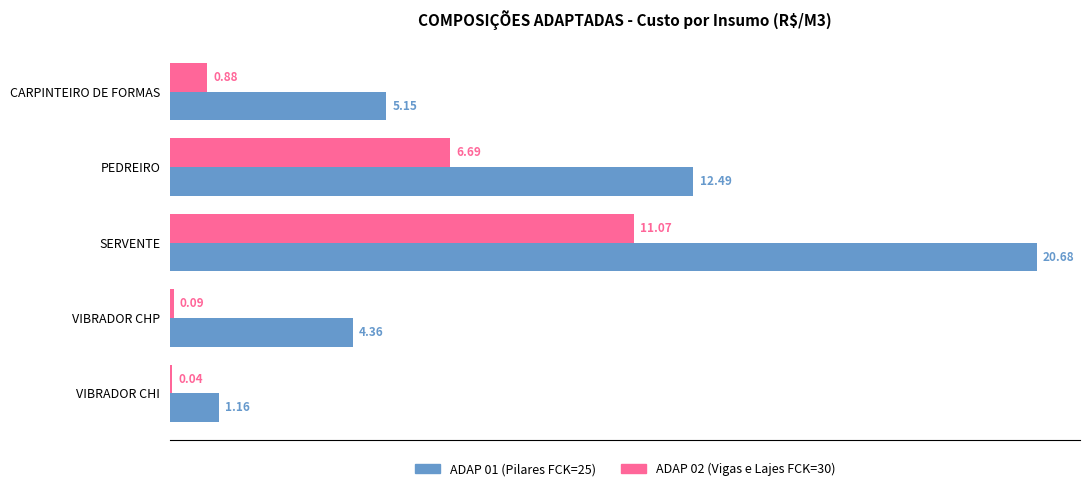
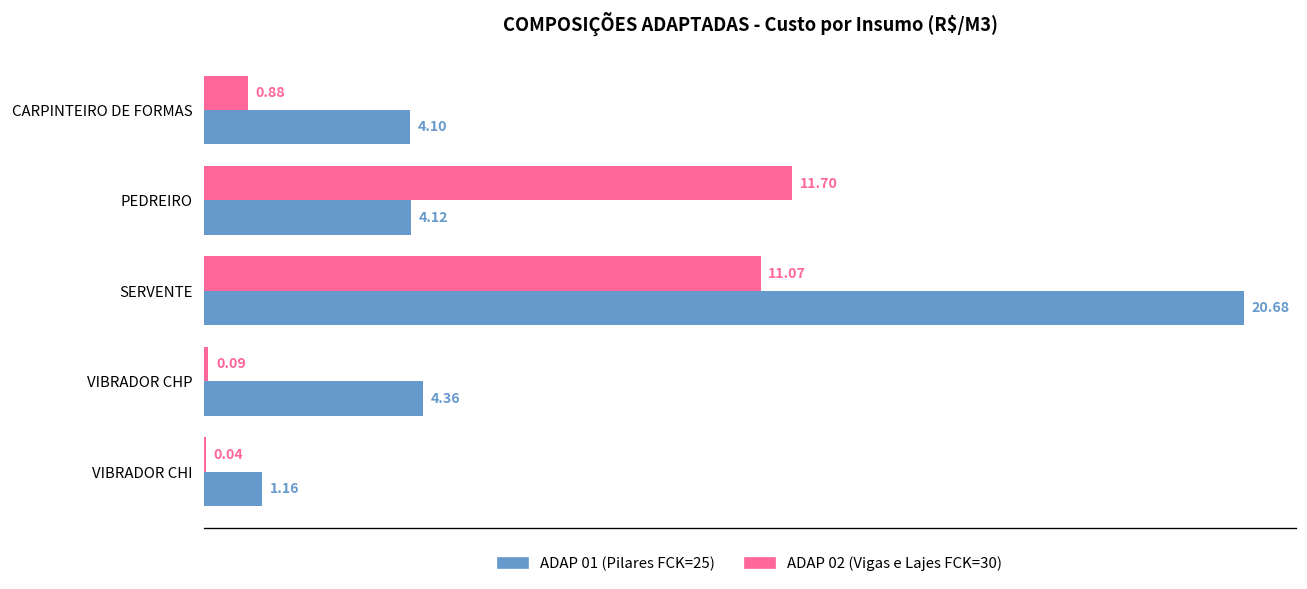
  {
    "ADAP 01 (Pilares FCK=25)": {
-     "CARPINTEIRO DE FORMAS": 5.15,
-     "PEDREIRO": 12.49,
+     "CARPINTEIRO DE FORMAS": 4.10,
+     "PEDREIRO": 4.12,
      "SERVENTE": 20.68,
      "VIBRADOR CHP": 4.36,
      "VIBRADOR CHI": 1.16
    },
    "ADAP 02 (Vigas e Lajes FCK=30)": {
      "CARPINTEIRO DE FORMAS": 0.88,
-     "PEDREIRO": 6.69,
+     "PEDREIRO": 11.70,
      "SERVENTE": 11.07,
      "VIBRADOR CHP": 0.09,
      "VIBRADOR CHI": 0.04
    }
  }
